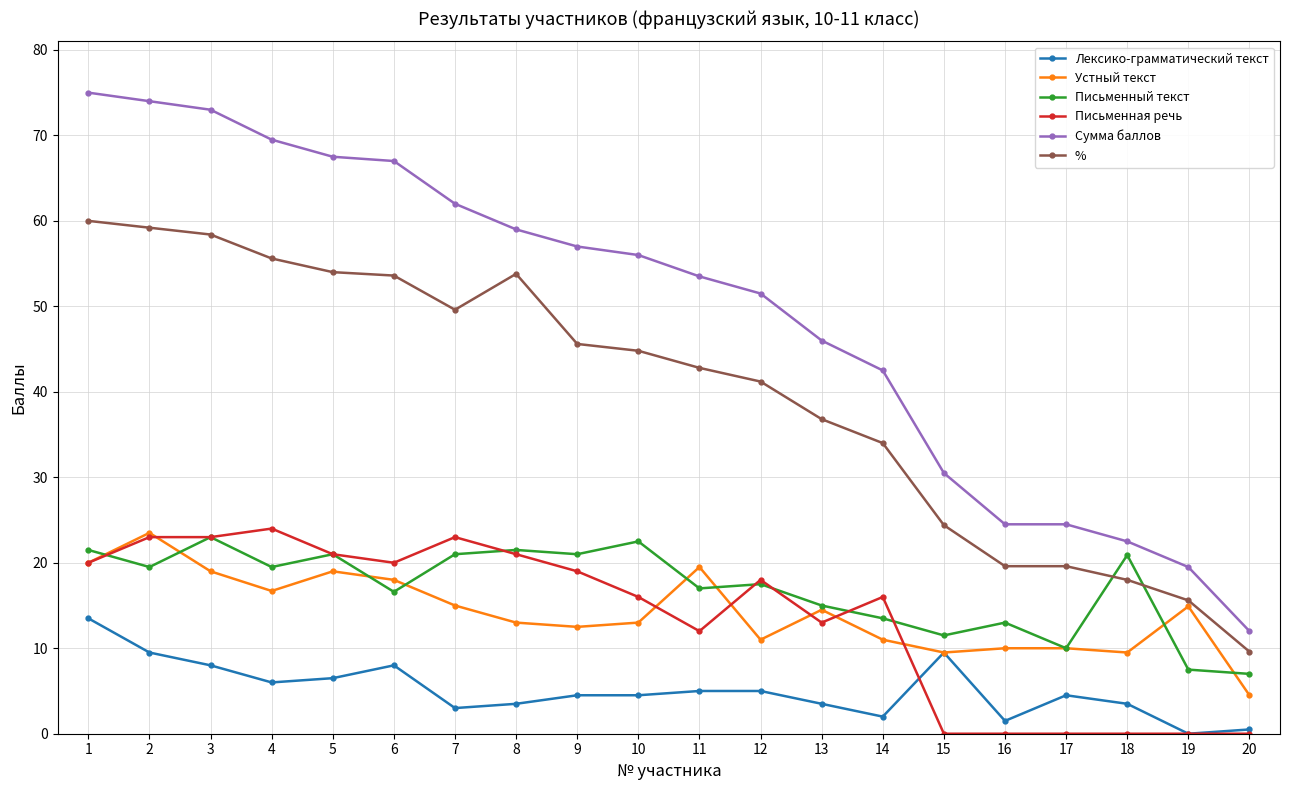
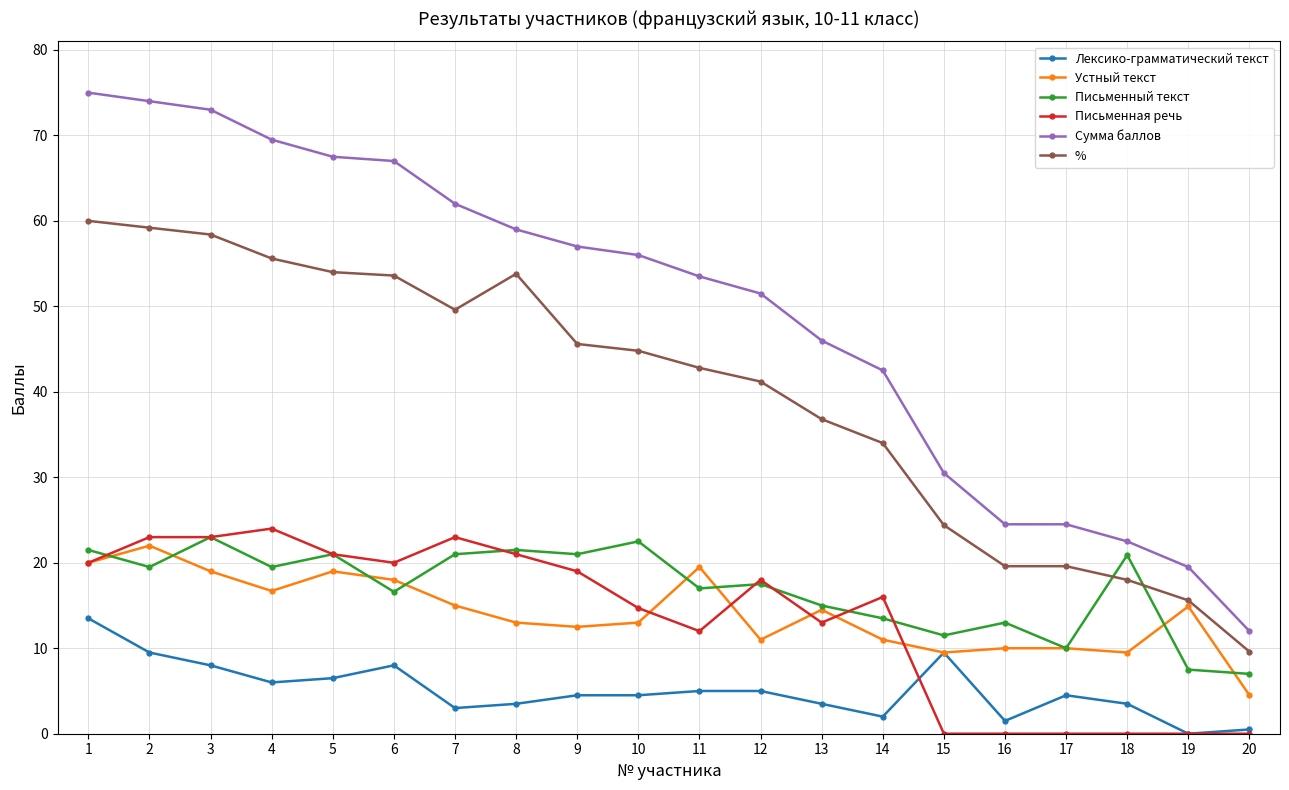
  {
    "Лексико-грамматический текст": {
      "1": 14,
      "2": 10,
      "3": 8,
      "4": 6,
      "5": 7,
      "6": 8,
      "7": 3,
      "8": 4,
      "9": 5,
      "10": 5,
      "11": 5,
      "12": 5,
      "13": 4,
      "14": 2,
      "16": 2,
      "17": 5,
      "18": 4,
      "20": 1
    },
    "Устный текст": {
-     "2": 24,
+     "2": 22,
      "3": 19,
      "4": 17,
      "5": 19,
      "6": 18,
      "7": 15,
      "8": 13,
      "9": 13,
      "10": 13,
      "11": 20,
      "12": 11,
      "13": 15,
      "14": 11,
      "16": 10,
      "18": 10,
      "19": 15,
      "20": 5
    },
    "Письменный текст": {
      "1": 22,
      "2": 20,
      "4": 20,
      "6": 17,
      "7": 21,
      "8": 22,
      "9": 21,
      "10": 23,
      "11": 17,
      "12": 18,
      "13": 15,
      "14": 14,
      "15": 12,
      "16": 13,
      "18": 21,
      "19": 8,
      "20": 7
    },
    "Письменная речь": {
      "2": 23,
      "4": 24,
      "6": 20,
      "7": 23,
      "8": 21,
      "9": 19,
-     "10": 16,
+     "10": 15,
      "11": 12,
      "12": 18,
      "13": 13,
      "14": 16,
      "15": 0,
      "16": 0,
      "17": 0,
      "18": 0,
      "20": 0
    },
    "Сумма баллов": {
      "1": 75,
      "2": 74,
      "3": 73,
      "4": 70,
      "5": 68,
      "6": 67,
      "7": 62,
      "8": 59,
      "9": 57,
      "10": 56,
      "11": 54,
      "12": 52,
      "13": 46,
      "14": 43,
      "15": 31,
      "16": 25,
      "17": 25,
      "18": 23,
      "19": 20,
      "20": 12
    },
    "%": {
      "1": 60,
      "2": 59,
      "3": 58,
      "4": 56,
      "5": 54,
      "6": 54,
      "7": 50,
      "8": 54,
      "9": 46,
      "10": 45,
      "11": 43,
      "12": 41,
      "13": 37,
      "14": 34,
      "15": 24,
      "16": 20,
      "17": 20,
      "18": 18,
      "19": 16,
      "20": 10
    }
  }
